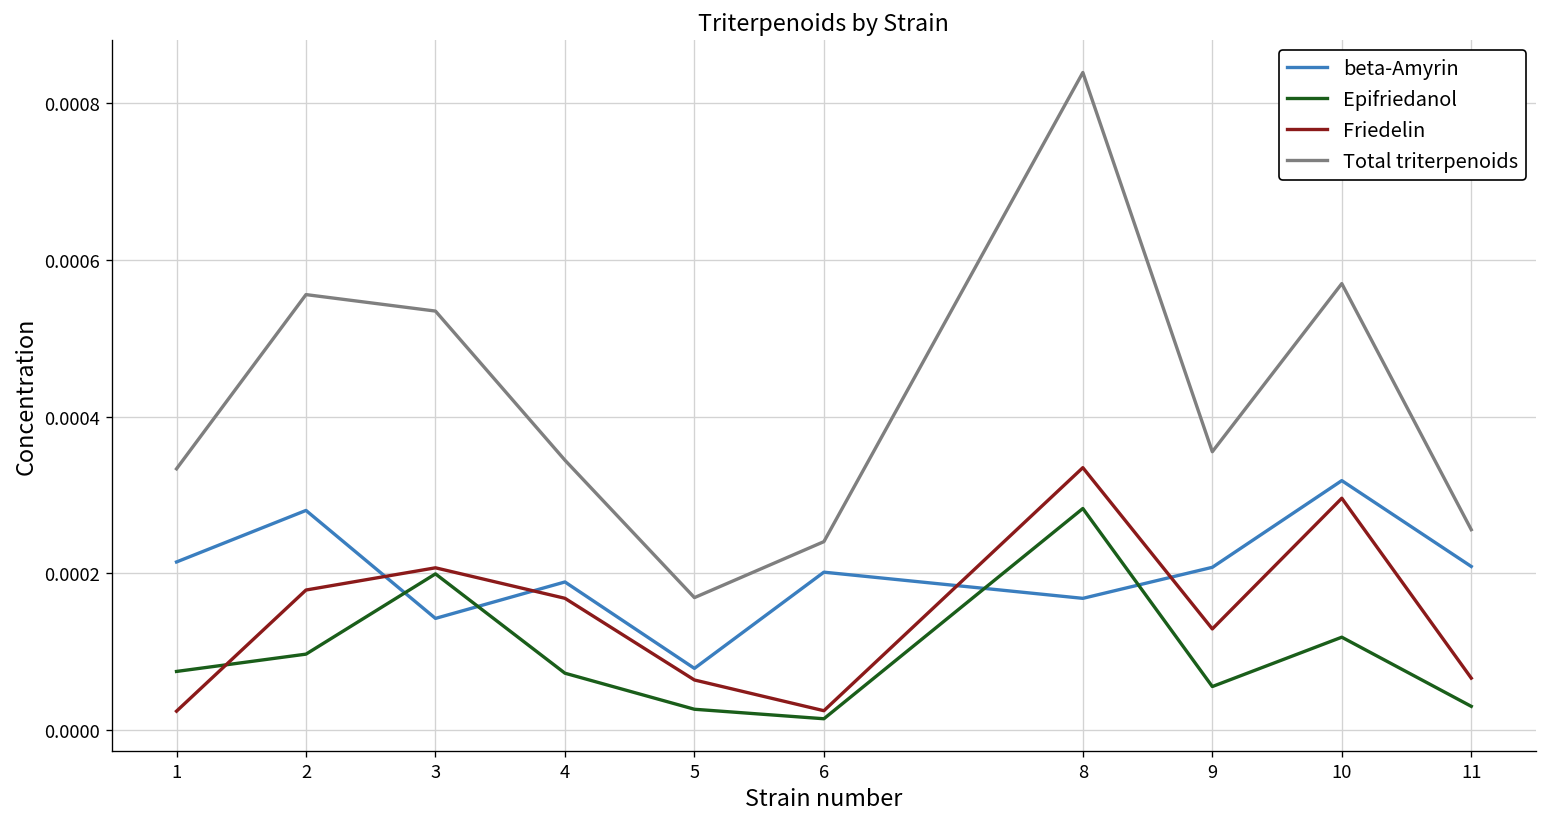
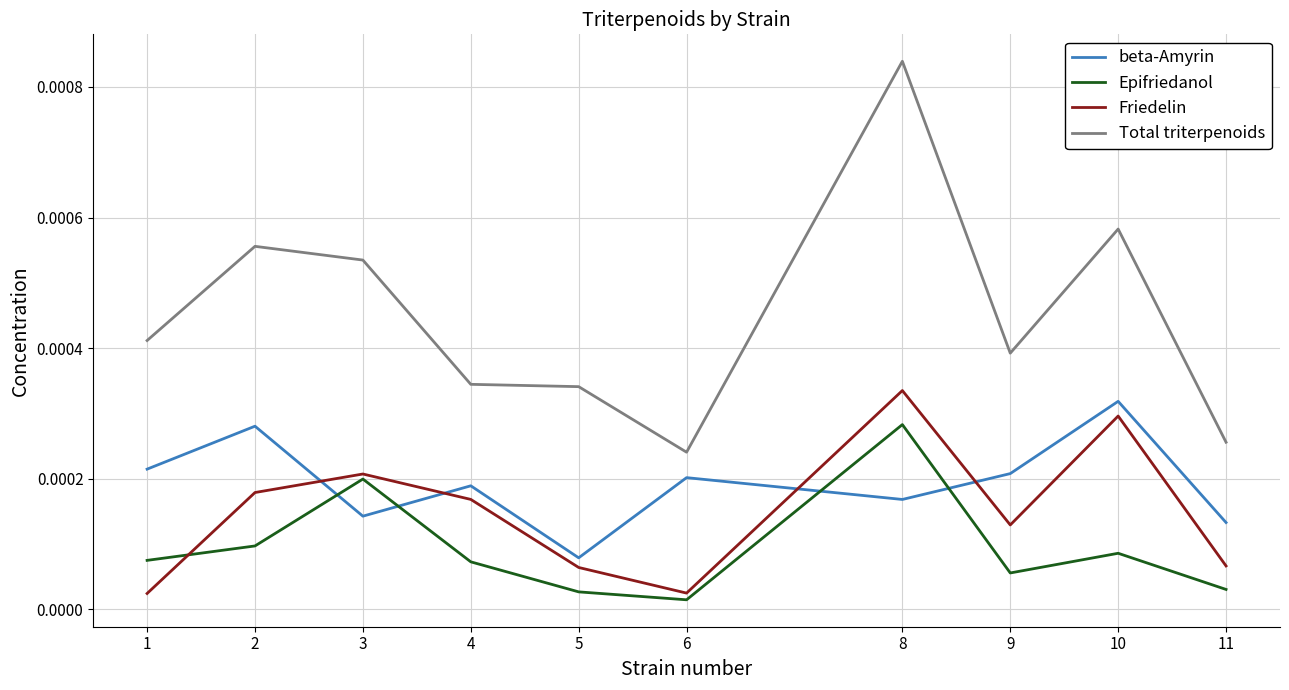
  {
    "beta-Amyrin": {
      "1": 0.00021,
      "2": 0.00028,
      "3": 0.00014,
      "4": 0.00019,
      "5": 0.00008,
      "6": 0.00020,
      "8": 0.00017,
      "9": 0.00021,
      "10": 0.00032,
-     "11": 0.00021
+     "11": 0.00013
    },
    "Epifriedanol": {
      "1": 0.00007,
      "2": 0.00010,
      "3": 0.00020,
      "4": 0.00007,
      "5": 0.00003,
      "6": 0.00001,
      "8": 0.00028,
      "9": 0.00006,
-     "10": 0.00012,
+     "10": 0.00009,
      "11": 0.00003
    },
    "Friedelin": {
      "1": 0.00002,
      "2": 0.00018,
      "3": 0.00021,
      "4": 0.00017,
      "5": 0.00006,
      "6": 0.00002,
      "8": 0.00033,
      "9": 0.00013,
      "10": 0.00030,
      "11": 0.00007
    },
    "Total triterpenoids": {
-     "1": 0.00033,
+     "1": 0.00041,
      "2": 0.00056,
      "3": 0.00053,
      "4": 0.00034,
-     "5": 0.00017,
+     "5": 0.00034,
      "6": 0.00024,
      "8": 0.00084,
-     "9": 0.00036,
-     "10": 0.00057,
+     "9": 0.00039,
+     "10": 0.00058,
      "11": 0.00026
    }
  }
